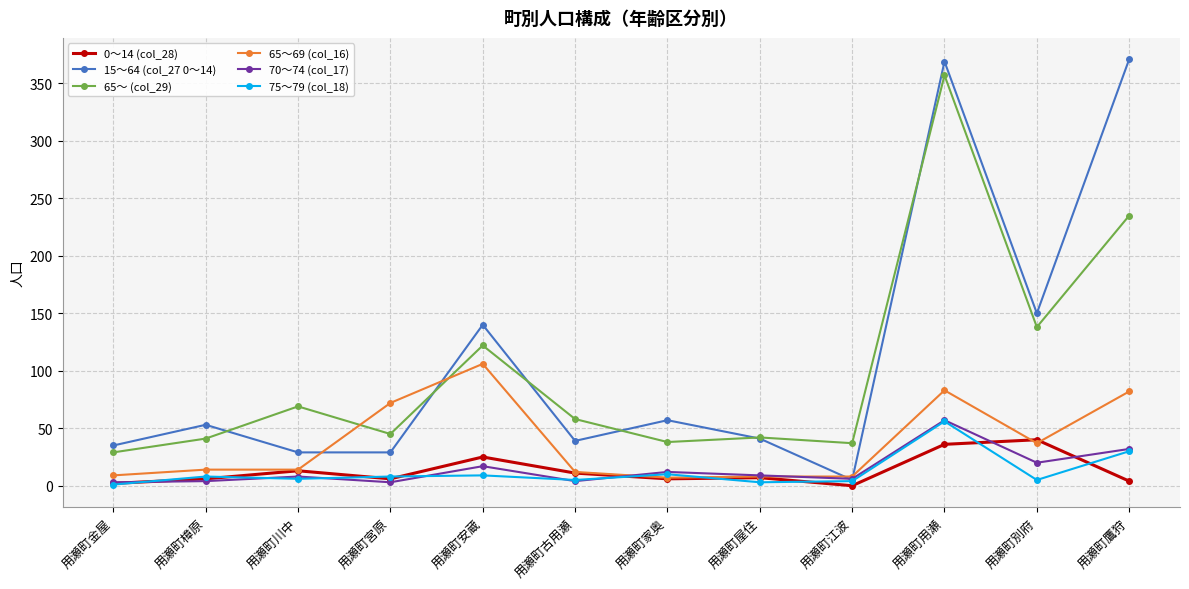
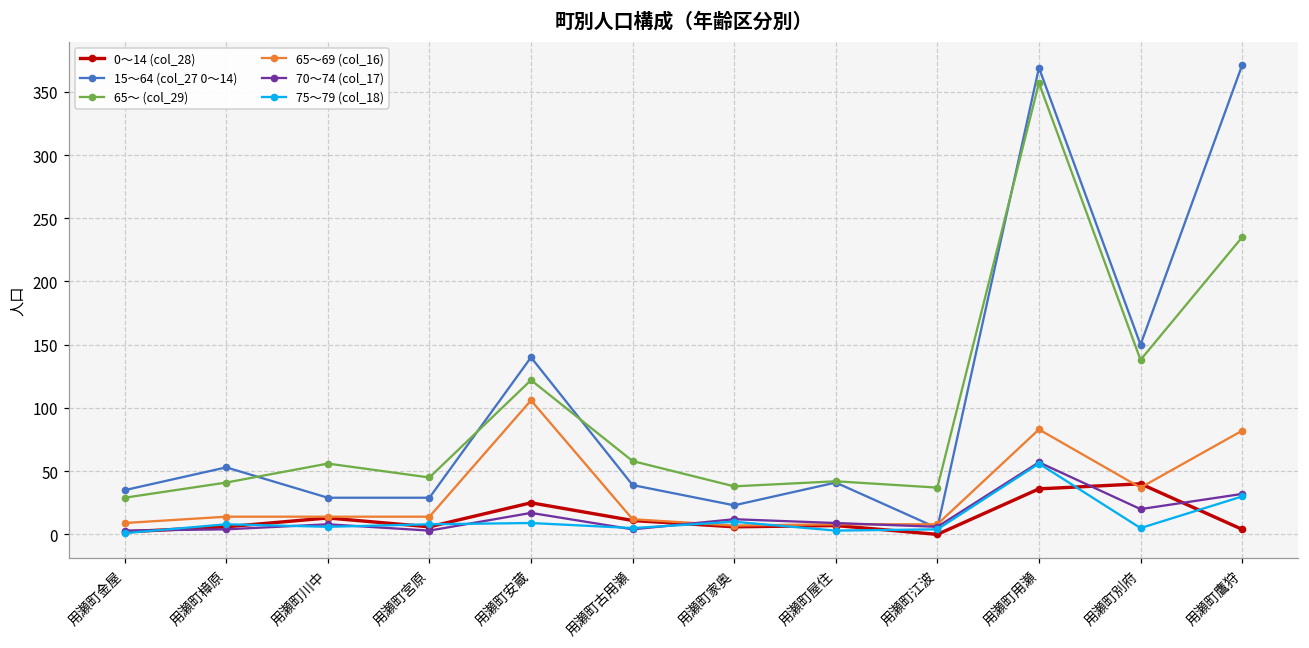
  {
    "0～14 (col_28)": {
      "用瀬町安蔵": 25,
      "用瀬町江波": 0,
      "用瀬町用瀬": 36,
      "用瀬町別府": 40,
      "用瀬町鷹狩": 4
    },
    "15～64 (col_27 0～14)": {
      "用瀬町金屋": 35,
      "用瀬町樟原": 53,
      "用瀬町川中": 29,
      "用瀬町宮原": 29,
      "用瀬町安蔵": 140,
      "用瀬町古用瀬": 39,
-     "用瀬町家奥": 57,
+     "用瀬町家奥": 23,
      "用瀬町用瀬": 369,
      "用瀬町別府": 150,
      "用瀬町鷹狩": 371
    },
    "65～ (col_29)": {
      "用瀬町金屋": 29,
      "用瀬町樟原": 41,
-     "用瀬町川中": 69,
+     "用瀬町川中": 56,
      "用瀬町宮原": 45,
      "用瀬町安蔵": 122,
      "用瀬町古用瀬": 58,
      "用瀬町家奥": 38,
      "用瀬町江波": 37,
      "用瀬町用瀬": 357,
      "用瀬町別府": 138,
      "用瀬町鷹狩": 235
    },
    "65～69 (col_16)": {
      "用瀬町金屋": 9,
      "用瀬町樟原": 14,
-     "用瀬町宮原": 72,
+     "用瀬町宮原": 14,
      "用瀬町安蔵": 106,
      "用瀬町用瀬": 83,
      "用瀬町別府": 37,
      "用瀬町鷹狩": 82
    },
    "70～74 (col_17)": {
      "用瀬町宮原": 3,
      "用瀬町安蔵": 17,
      "用瀬町別府": 20
    },
    "75～79 (col_18)": {
      "用瀬町安蔵": 9,
      "用瀬町屋住": 3,
      "用瀬町別府": 5
    }
  }
